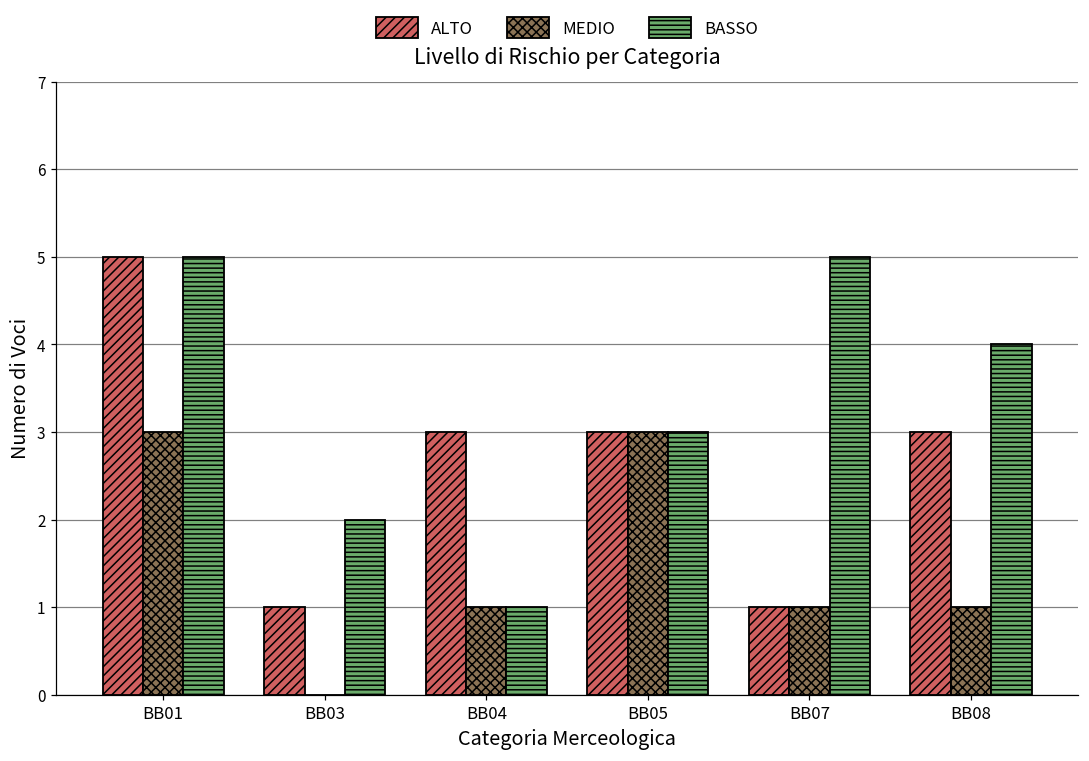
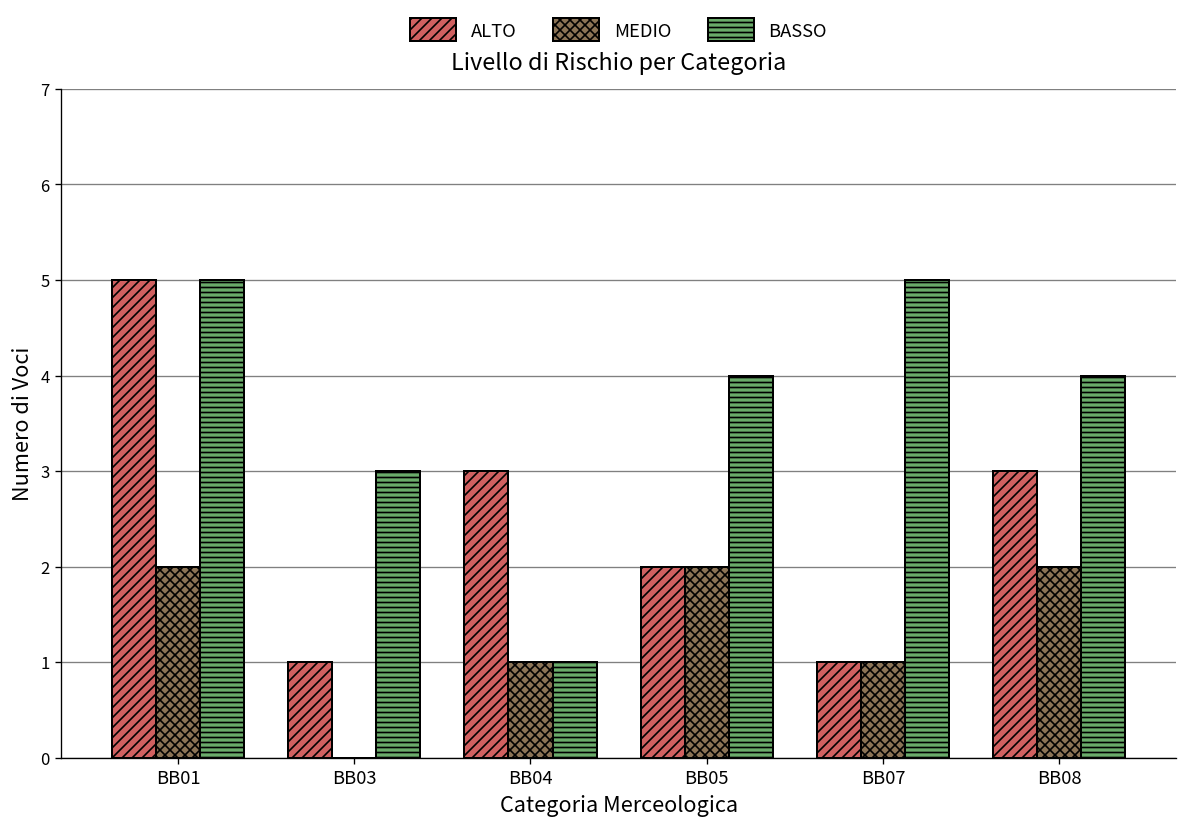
  {
    "ALTO": {
      "BB01": 5,
      "BB03": 1,
      "BB04": 3,
-     "BB05": 3,
+     "BB05": 2,
      "BB07": 1,
      "BB08": 3
    },
    "MEDIO": {
-     "BB01": 3,
+     "BB01": 2,
      "BB03": 0,
      "BB04": 1,
-     "BB05": 3,
+     "BB05": 2,
      "BB07": 1,
-     "BB08": 1
+     "BB08": 2
    },
    "BASSO": {
      "BB01": 5,
-     "BB03": 2,
+     "BB03": 3,
      "BB04": 1,
-     "BB05": 3,
+     "BB05": 4,
      "BB07": 5,
      "BB08": 4
    }
  }
